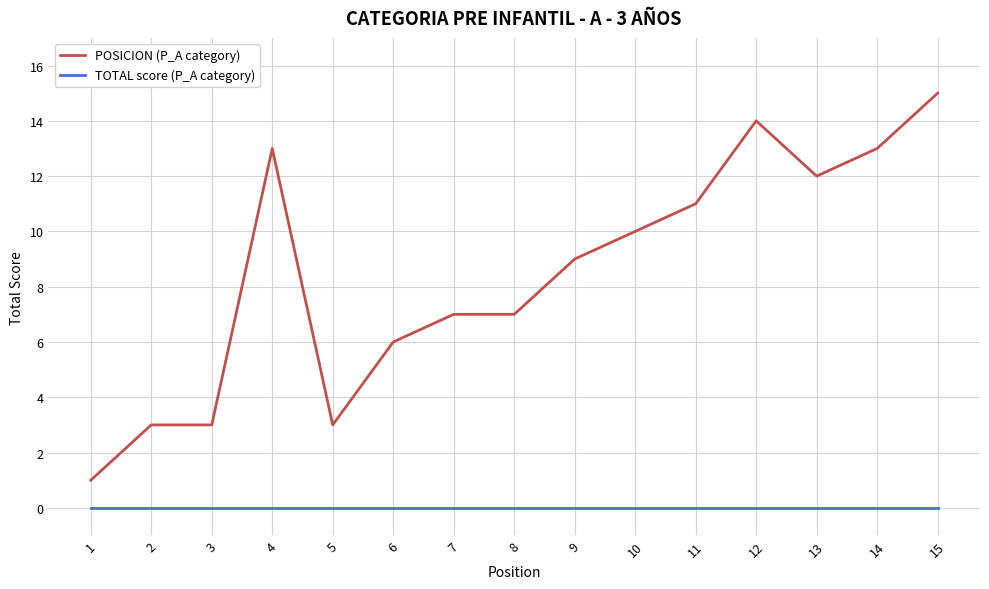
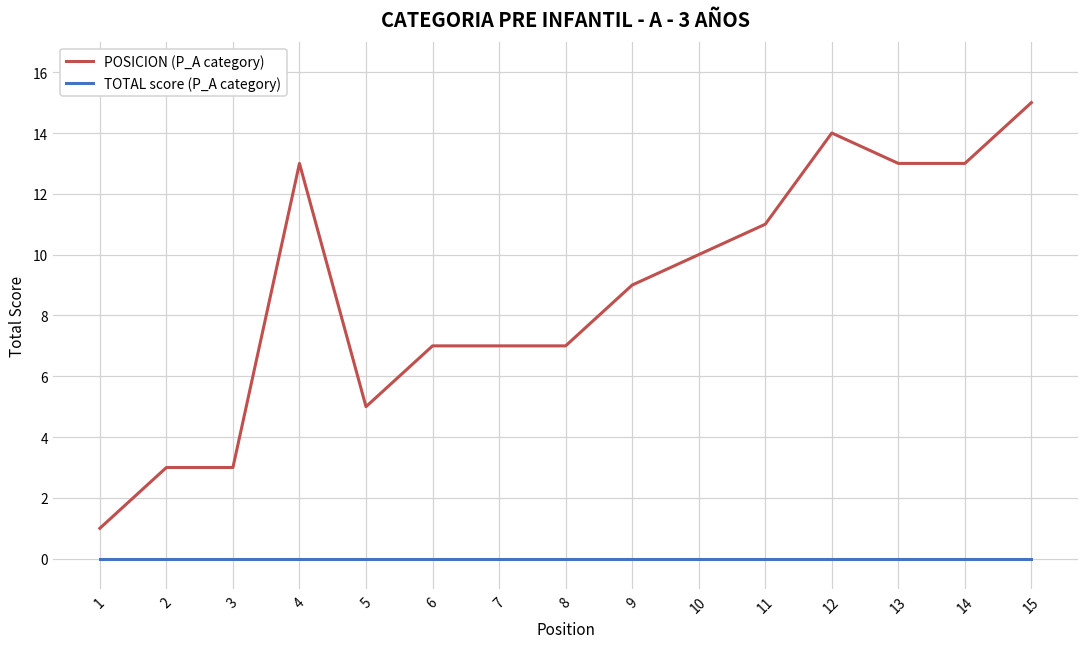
  {
    "POSICION (P_A category)": {
      "1": 1,
      "2": 3,
      "3": 3,
      "4": 13,
-     "5": 3,
-     "6": 6,
+     "5": 5,
+     "6": 7,
      "7": 7,
      "8": 7,
      "9": 9,
      "10": 10,
      "11": 11,
      "12": 14,
-     "13": 12,
+     "13": 13,
      "14": 13,
      "15": 15
    },
    "TOTAL score (P_A category)": {
      "1": 0,
      "2": 0,
      "3": 0,
      "4": 0,
      "5": 0,
      "6": 0,
      "7": 0,
      "8": 0,
      "9": 0,
      "10": 0,
      "11": 0,
      "12": 0,
      "13": 0,
      "14": 0,
      "15": 0
    }
  }
